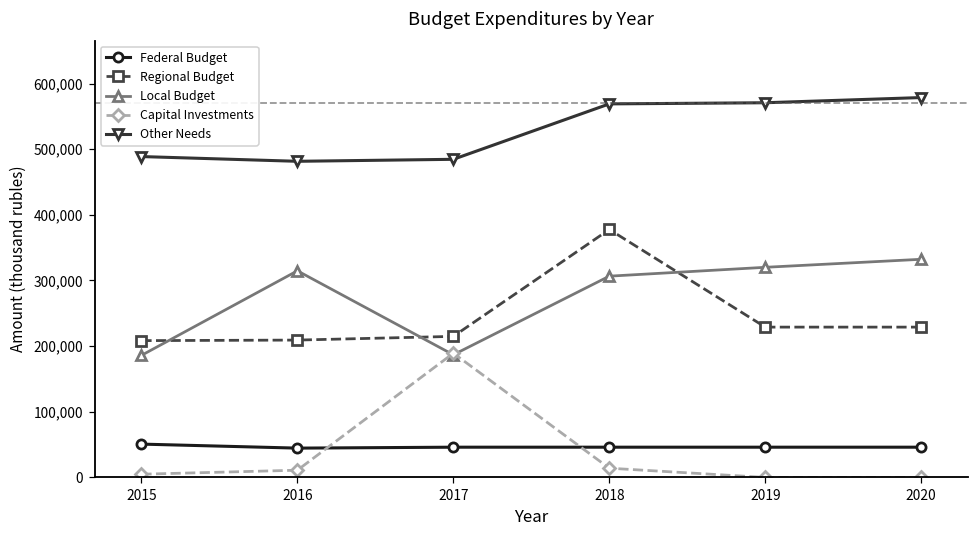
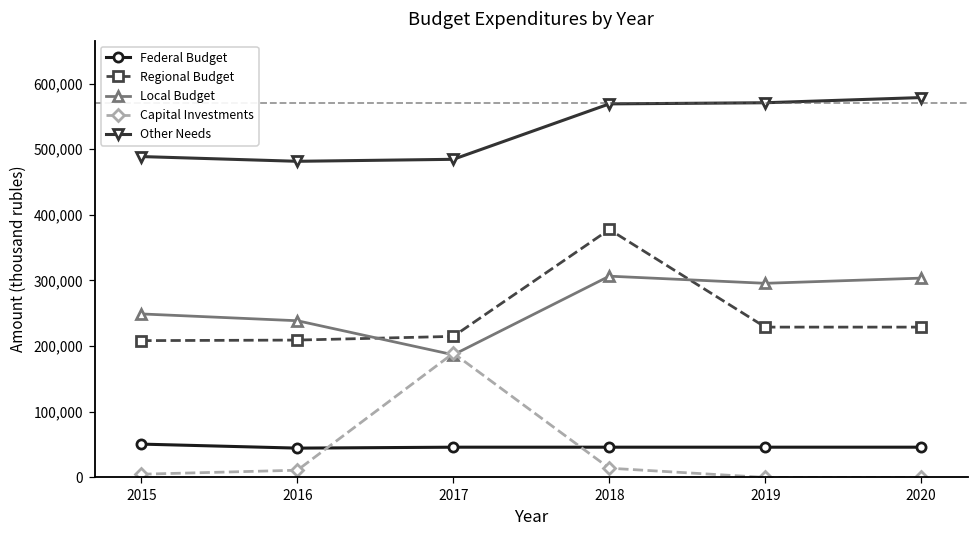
  {
    "Local Budget": {
-     "2015": "190,000",
-     "2016": "310,000",
+     "2015": "250,000",
+     "2016": "240,000",
      "2018": "310,000",
-     "2019": "320,000",
-     "2020": "330,000"
+     "2019": "300,000",
+     "2020": "300,000"
    },
    "Capital Investments": {
      "2015": "0",
      "2016": "10,000",
      "2018": "10,000",
      "2019": "0",
      "2020": "0"
    }
  }
